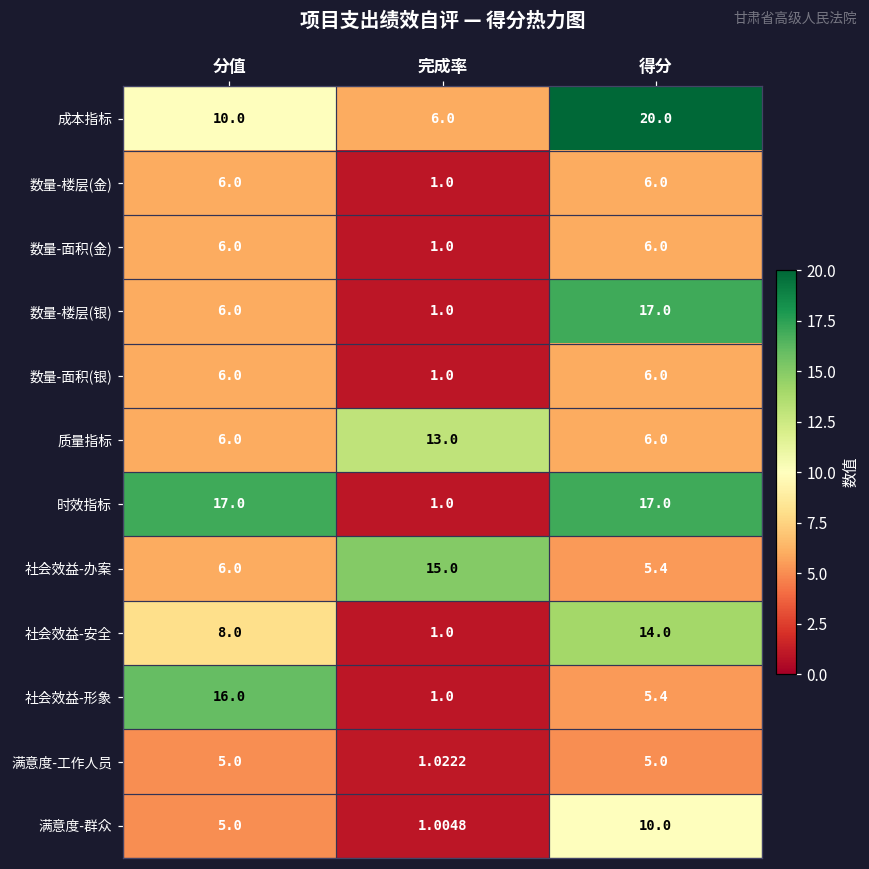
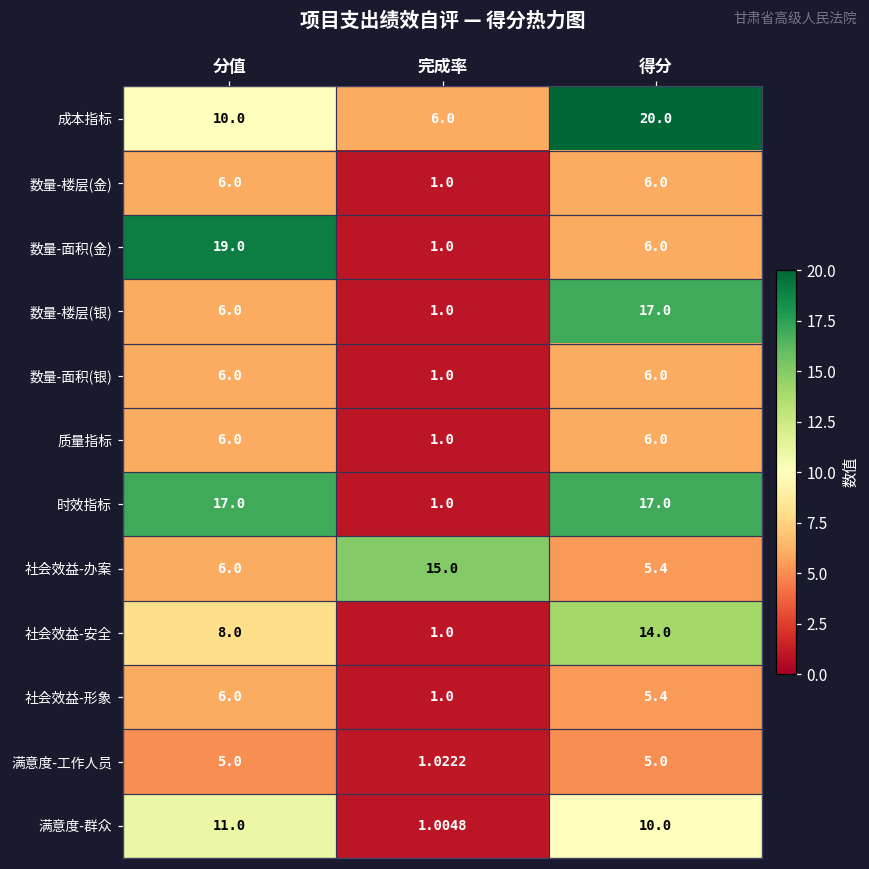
  {
    "成本指标": {
      "分值": 10.0,
      "完成率": 6.0,
      "得分": 20.0
    },
    "数量-楼层(金)": {
      "分值": 6.0,
      "完成率": 1.0,
      "得分": 6.0
    },
    "数量-面积(金)": {
-     "分值": 6.0,
+     "分值": 19.0,
      "完成率": 1.0,
      "得分": 6.0
    },
    "数量-楼层(银)": {
      "分值": 6.0,
      "完成率": 1.0,
      "得分": 17.0
    },
    "数量-面积(银)": {
      "分值": 6.0,
      "完成率": 1.0,
      "得分": 6.0
    },
    "质量指标": {
      "分值": 6.0,
-     "完成率": 13.0,
+     "完成率": 1.0,
      "得分": 6.0
    },
    "时效指标": {
      "分值": 17.0,
      "完成率": 1.0,
      "得分": 17.0
    },
    "社会效益-办案": {
      "分值": 6.0,
      "完成率": 15.0,
      "得分": 5.4
    },
    "社会效益-安全": {
      "分值": 8.0,
      "完成率": 1.0,
      "得分": 14.0
    },
    "社会效益-形象": {
-     "分值": 16.0,
+     "分值": 6.0,
      "完成率": 1.0,
      "得分": 5.4
    },
    "满意度-工作人员": {
      "分值": 5.0,
      "完成率": 1.0222,
      "得分": 5.0
    },
    "满意度-群众": {
-     "分值": 5.0,
+     "分值": 11.0,
      "完成率": 1.0048,
      "得分": 10.0
    }
  }
